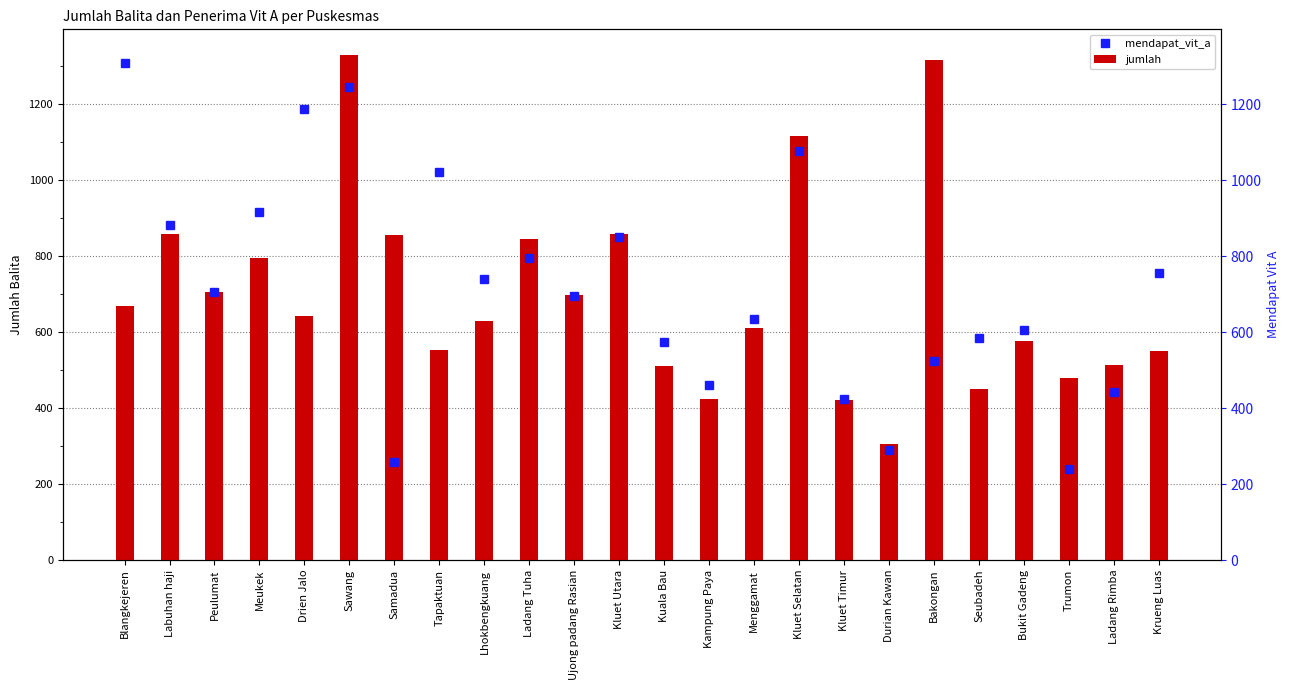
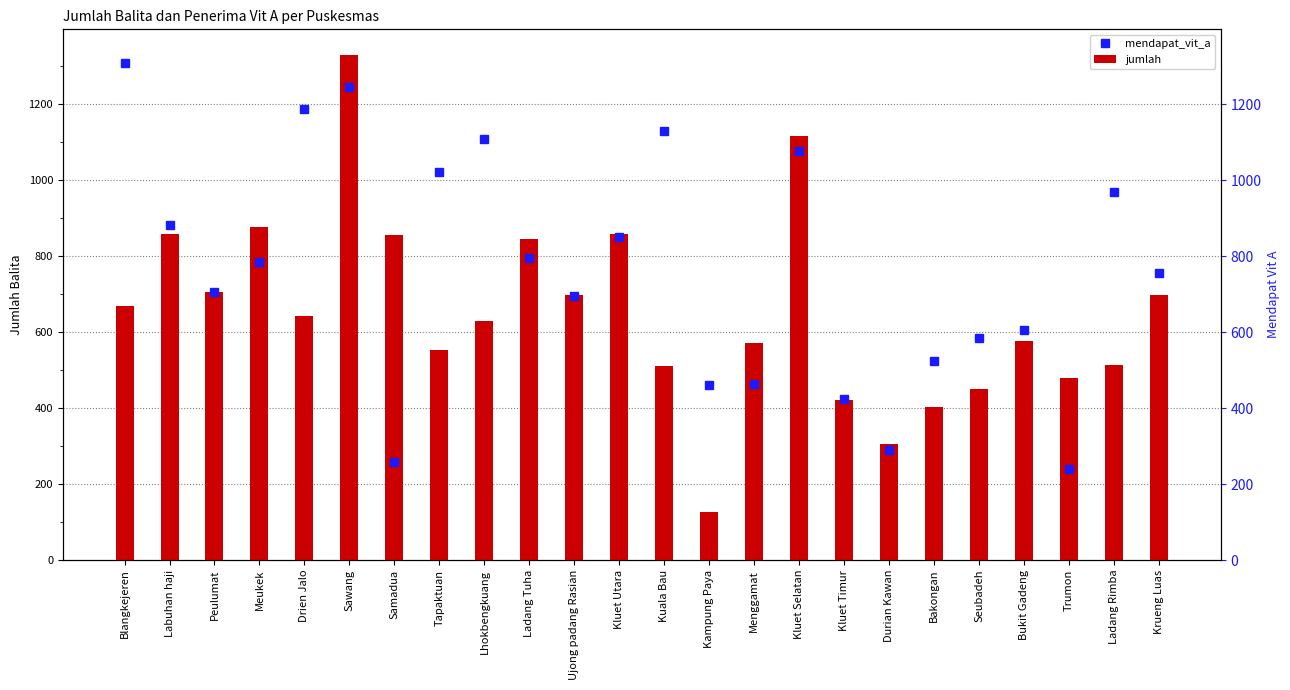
  {
    "mendapat_vit_a": {
      "Blangkejeren": 1310,
      "Labuhan haji": 880,
      "Peulumat": 710,
-     "Meukek": 920,
+     "Meukek": 780,
      "Drien Jalo": 1190,
      "Sawang": 1250,
      "Samadua": 260,
      "Tapaktuan": 1020,
-     "Lhokbengkuang": 740,
+     "Lhokbengkuang": 1110,
      "Ladang Tuha": 800,
      "Ujong padang Rasian": 700,
      "Kluet Utara": 850,
-     "Kuala Bau": 580,
+     "Kuala Bau": 1130,
      "Kampung Paya": 460,
-     "Menggamat": 640,
+     "Menggamat": 460,
      "Kluet Selatan": 1080,
      "Kluet Timur": 420,
      "Durian Kawan": 290,
      "Bakongan": 520,
      "Seubadeh": 580,
      "Bukit Gadeng": 610,
      "Trumon": 240,
-     "Ladang Rimba": 440,
+     "Ladang Rimba": 970,
      "Krueng Luas": 750
    },
    "jumlah": {
      "Blangkejeren": 670,
      "Labuhan haji": 860,
      "Peulumat": 710,
-     "Meukek": 790,
+     "Meukek": 880,
      "Drien Jalo": 640,
      "Sawang": 1330,
      "Samadua": 850,
      "Tapaktuan": 550,
      "Lhokbengkuang": 630,
      "Ladang Tuha": 840,
      "Ujong padang Rasian": 700,
      "Kluet Utara": 860,
      "Kuala Bau": 510,
-     "Kampung Paya": 420,
-     "Menggamat": 610,
+     "Kampung Paya": 130,
+     "Menggamat": 570,
      "Kluet Selatan": 1120,
      "Kluet Timur": 420,
      "Durian Kawan": 310,
-     "Bakongan": 1320,
+     "Bakongan": 400,
      "Seubadeh": 450,
      "Bukit Gadeng": 580,
      "Trumon": 480,
      "Ladang Rimba": 510,
-     "Krueng Luas": 550
+     "Krueng Luas": 700
    }
  }
